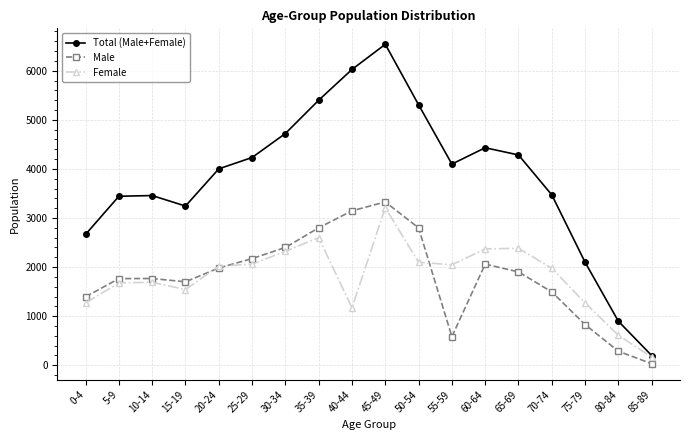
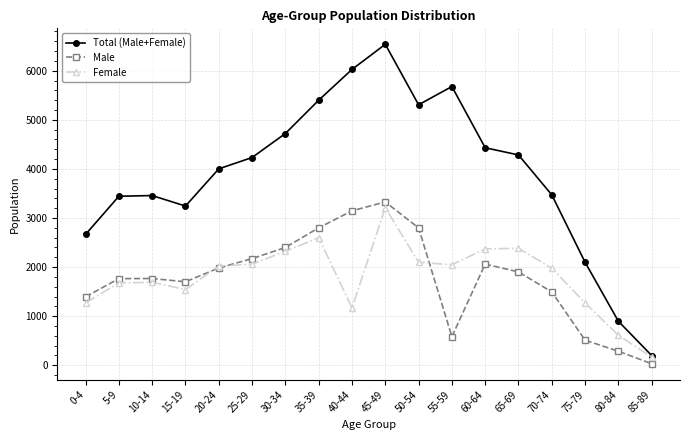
  {
    "Total (Male+Female)": {
      "0-4": 2700,
      "5-9": 3400,
      "10-14": 3500,
      "15-19": 3200,
      "20-24": 4000,
      "25-29": 4200,
      "30-34": 4700,
      "35-39": 5400,
      "40-44": 6000,
      "45-49": 6500,
      "50-54": 5300,
-     "55-59": 4100,
+     "55-59": 5700,
      "60-64": 4400,
      "65-69": 4300,
      "70-74": 3500,
      "75-79": 2100,
      "80-84": 900
    },
    "Male": {
      "0-4": 1400,
      "5-9": 1800,
      "10-14": 1800,
      "15-19": 1700,
      "25-29": 2200,
      "30-34": 2400,
      "35-39": 2800,
      "40-44": 3100,
      "45-49": 3300,
      "50-54": 2800,
      "55-59": 600,
      "60-64": 2100,
      "65-69": 1900,
      "70-74": 1500,
-     "75-79": 800,
+     "75-79": 500,
      "80-84": 300,
      "85-89": 0
    },
    "Female": {
      "0-4": 1300,
      "5-9": 1700,
      "10-14": 1700,
      "15-19": 1500,
      "25-29": 2100,
      "30-34": 2300,
      "35-39": 2600,
      "40-44": 1200,
      "45-49": 3200,
      "50-54": 2100,
      "55-59": 2000,
      "60-64": 2400,
      "65-69": 2400,
      "70-74": 2000,
      "75-79": 1300,
      "80-84": 600
    }
  }
